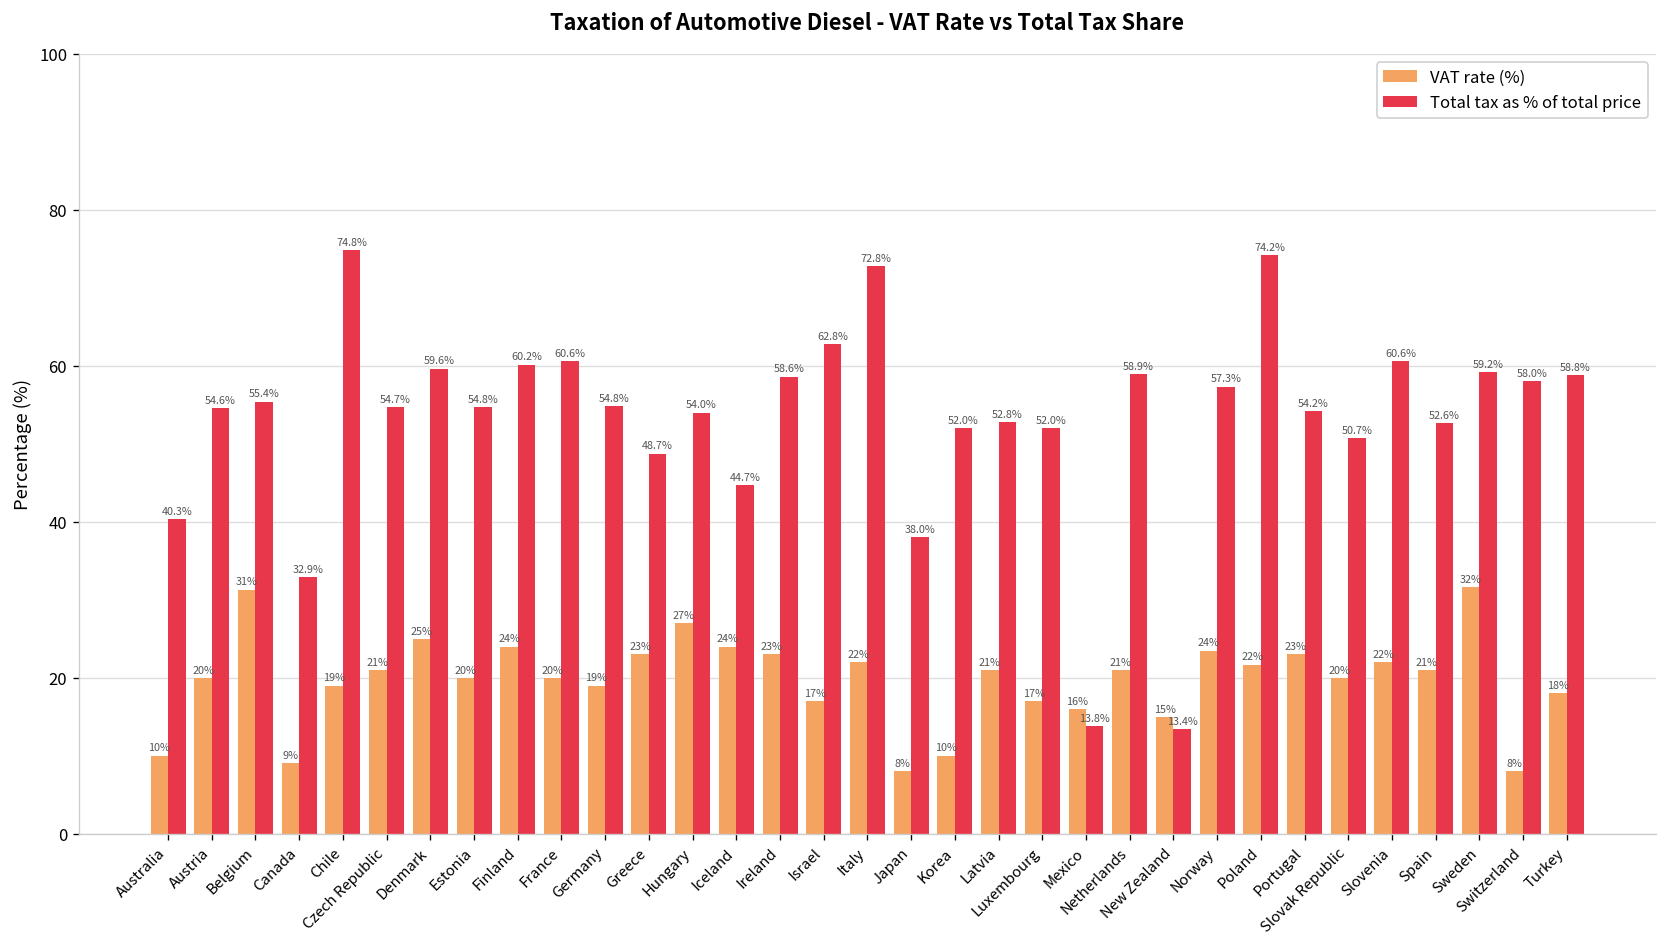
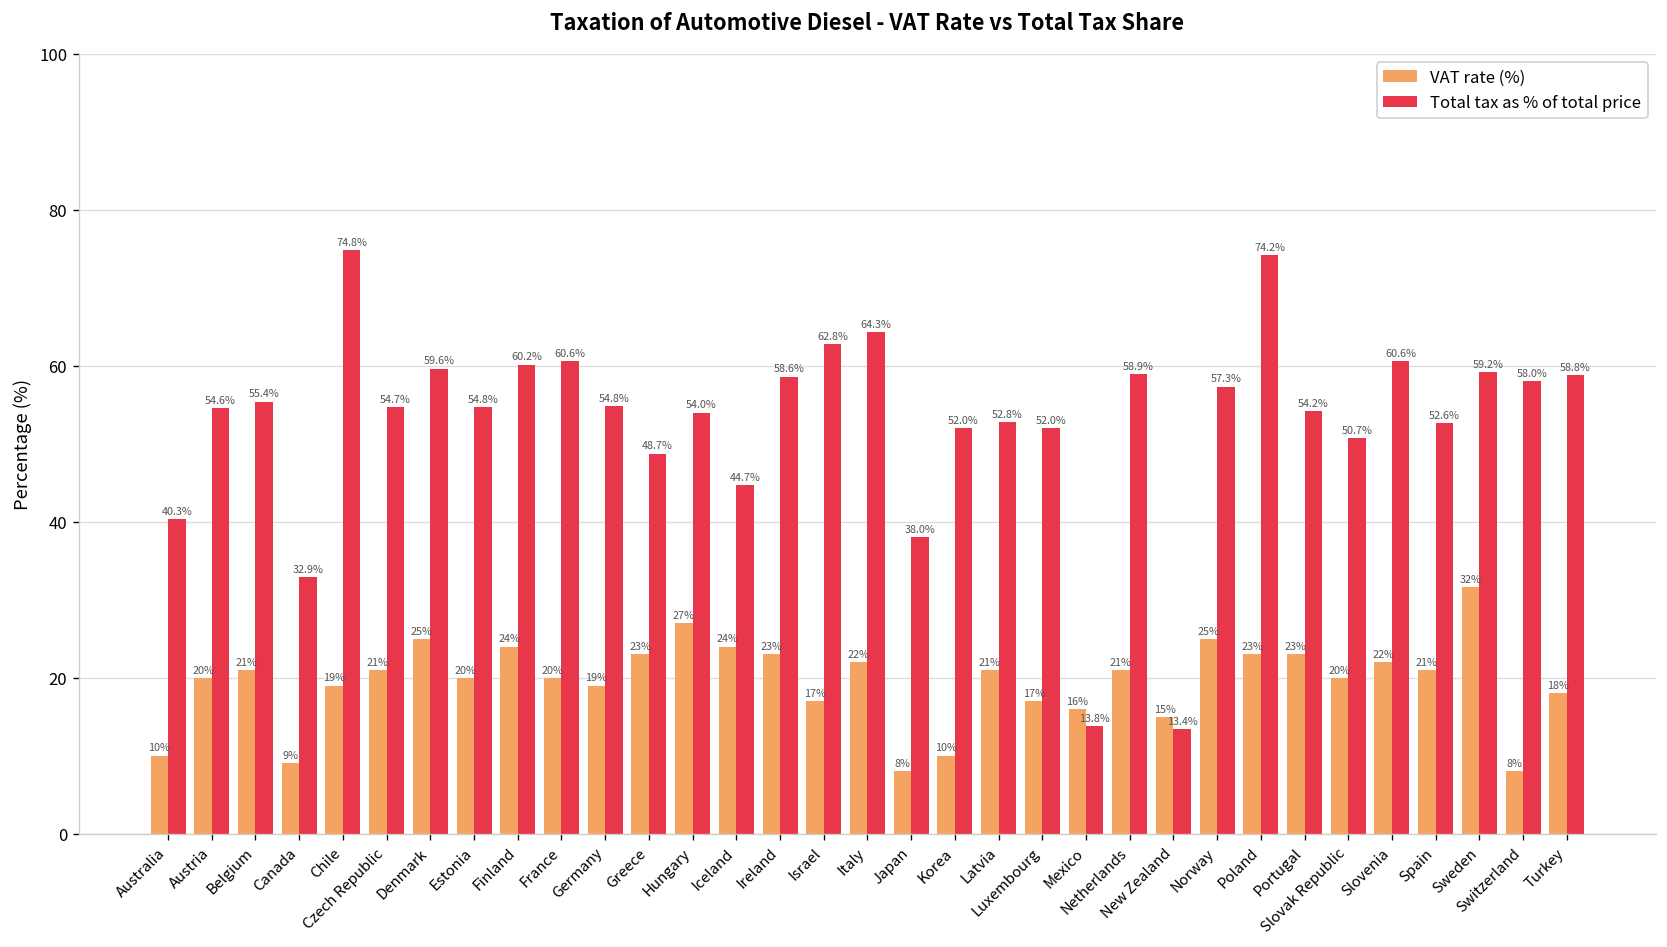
  {
    "VAT rate (%)": {
      "Australia": "10%",
      "Austria": "20%",
-     "Belgium": "31%",
+     "Belgium": "21%",
      "Canada": "9%",
      "Chile": "19%",
      "Czech Republic": "21%",
      "Denmark": "25%",
      "Estonia": "20%",
      "Finland": "24%",
      "France": "20%",
      "Germany": "19%",
      "Greece": "23%",
      "Hungary": "27%",
      "Iceland": "24%",
      "Ireland": "23%",
      "Israel": "17%",
      "Italy": "22%",
      "Japan": "8%",
      "Korea": "10%",
      "Latvia": "21%",
      "Luxembourg": "17%",
      "Mexico": "16%",
      "Netherlands": "21%",
      "New Zealand": "15%",
-     "Norway": "24%",
-     "Poland": "22%",
+     "Norway": "25%",
+     "Poland": "23%",
      "Portugal": "23%",
      "Slovak Republic": "20%",
      "Slovenia": "22%",
      "Spain": "21%",
      "Sweden": "32%",
      "Switzerland": "8%",
      "Turkey": "18%"
    },
    "Total tax as % of total price": {
      "Australia": "40.3%",
      "Austria": "54.6%",
      "Belgium": "55.4%",
      "Canada": "32.9%",
      "Chile": "74.8%",
      "Czech Republic": "54.7%",
      "Denmark": "59.6%",
      "Estonia": "54.8%",
      "Finland": "60.2%",
      "France": "60.6%",
      "Germany": "54.8%",
      "Greece": "48.7%",
      "Hungary": "54.0%",
      "Iceland": "44.7%",
      "Ireland": "58.6%",
      "Israel": "62.8%",
-     "Italy": "72.8%",
+     "Italy": "64.3%",
      "Japan": "38.0%",
      "Korea": "52.0%",
      "Latvia": "52.8%",
      "Luxembourg": "52.0%",
      "Mexico": "13.8%",
      "Netherlands": "58.9%",
      "New Zealand": "13.4%",
      "Norway": "57.3%",
      "Poland": "74.2%",
      "Portugal": "54.2%",
      "Slovak Republic": "50.7%",
      "Slovenia": "60.6%",
      "Spain": "52.6%",
      "Sweden": "59.2%",
      "Switzerland": "58.0%",
      "Turkey": "58.8%"
    }
  }
